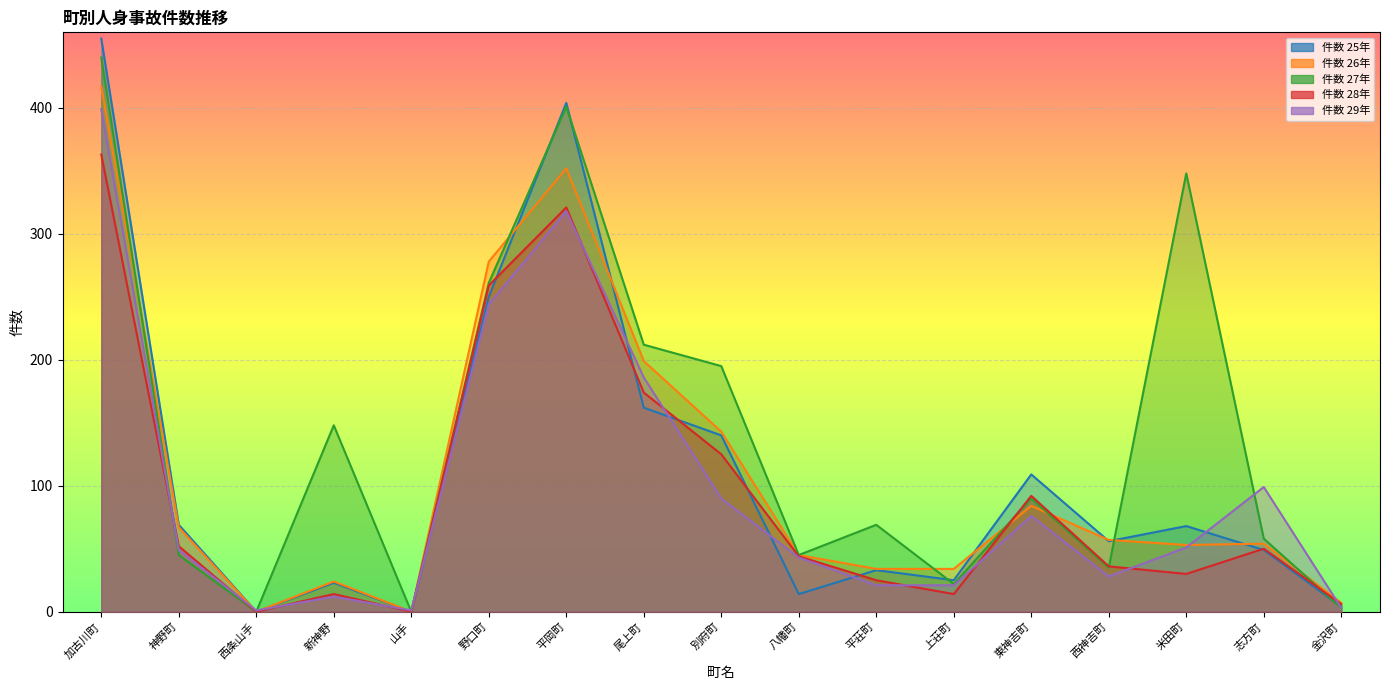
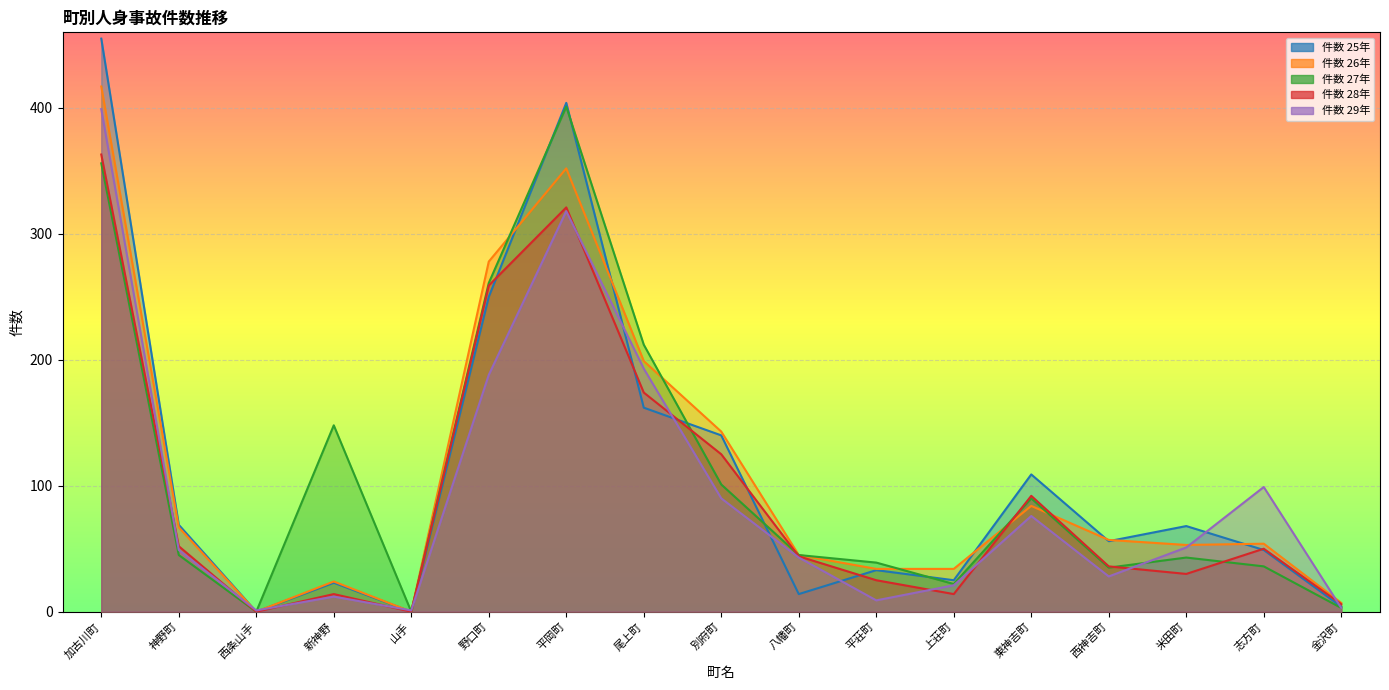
  {
    "件数 25年": {
      "加古川町": 455,
      "野口町": 250,
      "平岡町": 404,
      "尾上町": 162,
      "別府町": 140,
      "八幡町": 14,
      "上荘町": 25,
      "東神吉町": 109,
      "米田町": 68
    },
    "件数 27年": {
-     "加古川町": 440,
+     "加古川町": 356,
      "神野町": 45,
      "新神野": 148,
      "平岡町": 401,
      "尾上町": 212,
-     "別府町": 195,
-     "平荘町": 69,
+     "別府町": 101,
+     "平荘町": 39,
      "東神吉町": 90,
-     "米田町": 348,
-     "志方町": 58
+     "米田町": 43,
+     "志方町": 36
    },
    "件数 29年": {
      "加古川町": 399,
      "神野町": 49,
-     "野口町": 244,
+     "野口町": 188,
      "平岡町": 318,
-     "尾上町": 186,
+     "尾上町": 193,
      "別府町": 90,
-     "平荘町": 21,
+     "平荘町": 9,
      "東神吉町": 76,
      "西神吉町": 28,
      "志方町": 99
    }
  }
